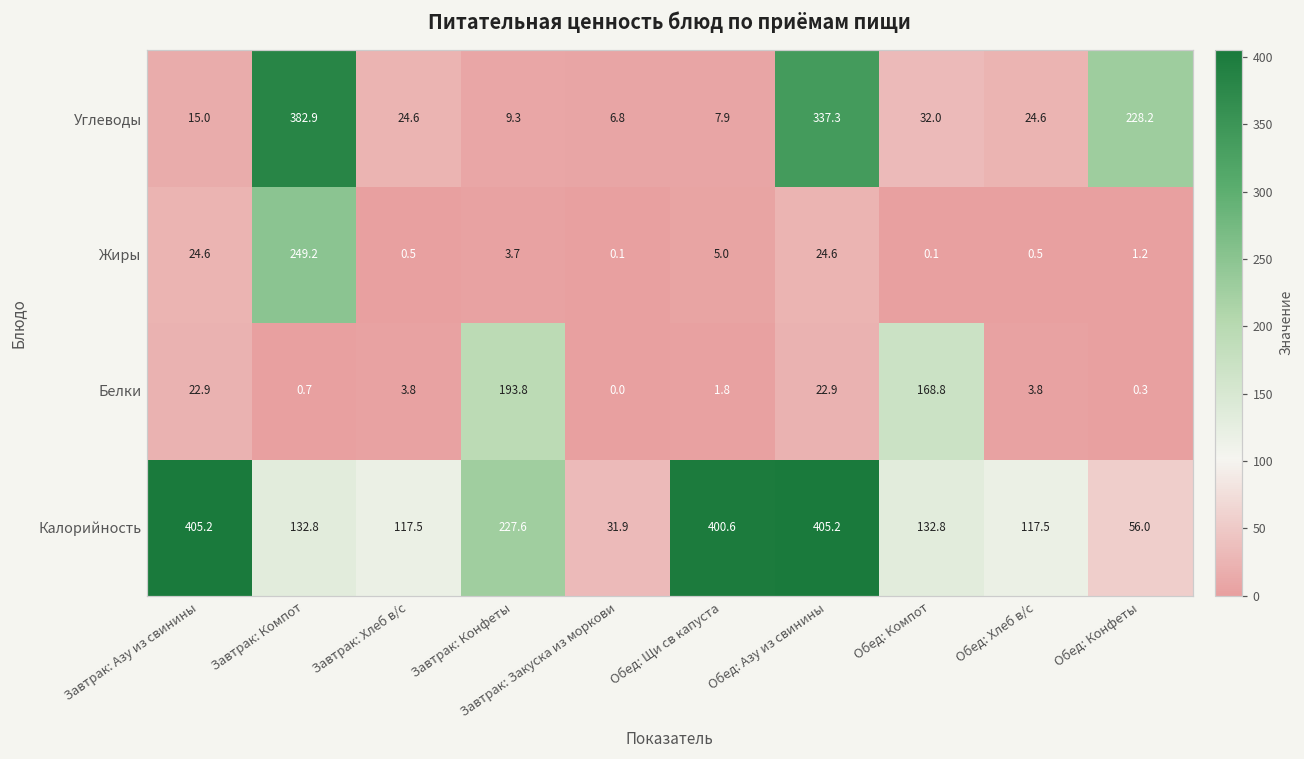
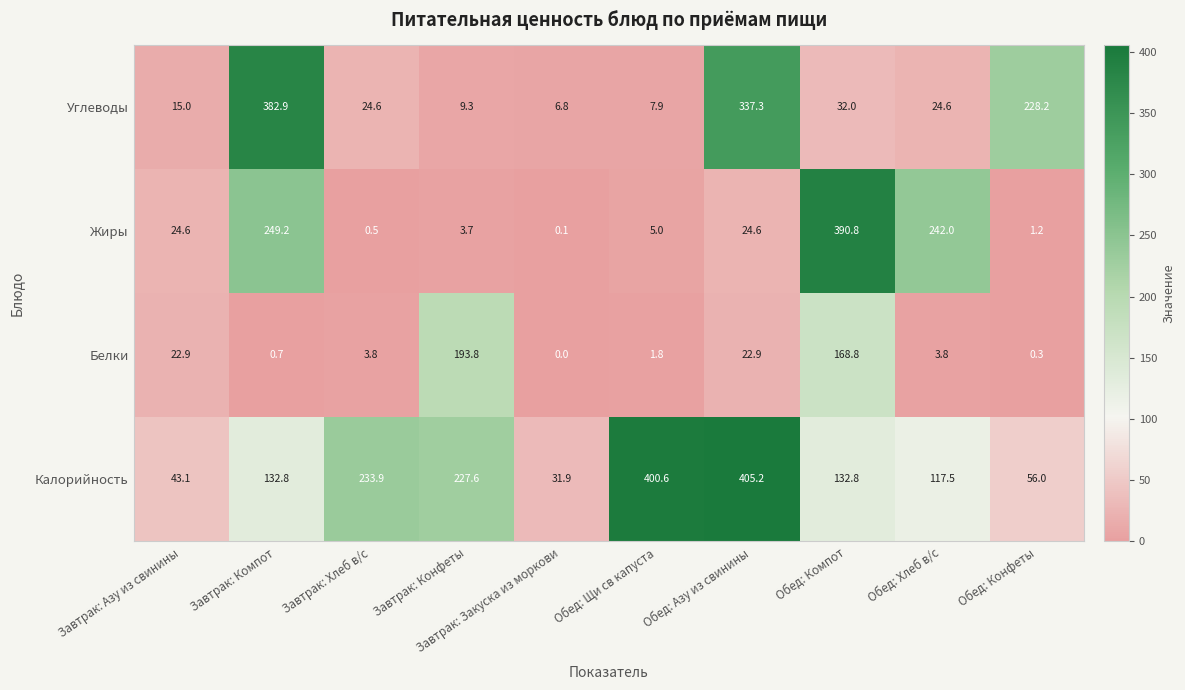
  {
    "Углеводы": {
      "Завтрак: Азу из свинины": 15.0,
      "Завтрак: Компот": 382.9,
      "Завтрак: Хлеб в/с": 24.6,
      "Завтрак: Конфеты": 9.3,
      "Завтрак: Закуска из моркови": 6.8,
      "Обед: Щи св капуста": 7.9,
      "Обед: Азу из свинины": 337.3,
      "Обед: Компот": 32.0,
      "Обед: Хлеб в/с": 24.6,
      "Обед: Конфеты": 228.2
    },
    "Жиры": {
      "Завтрак: Азу из свинины": 24.6,
      "Завтрак: Компот": 249.2,
      "Завтрак: Хлеб в/с": 0.5,
      "Завтрак: Конфеты": 3.7,
      "Завтрак: Закуска из моркови": 0.1,
      "Обед: Щи св капуста": 5.0,
      "Обед: Азу из свинины": 24.6,
-     "Обед: Компот": 0.1,
-     "Обед: Хлеб в/с": 0.5,
+     "Обед: Компот": 390.8,
+     "Обед: Хлеб в/с": 242.0,
      "Обед: Конфеты": 1.2
    },
    "Белки": {
      "Завтрак: Азу из свинины": 22.9,
      "Завтрак: Компот": 0.7,
      "Завтрак: Хлеб в/с": 3.8,
      "Завтрак: Конфеты": 193.8,
      "Завтрак: Закуска из моркови": 0.0,
      "Обед: Щи св капуста": 1.8,
      "Обед: Азу из свинины": 22.9,
      "Обед: Компот": 168.8,
      "Обед: Хлеб в/с": 3.8,
      "Обед: Конфеты": 0.3
    },
    "Калорийность": {
-     "Завтрак: Азу из свинины": 405.2,
+     "Завтрак: Азу из свинины": 43.1,
      "Завтрак: Компот": 132.8,
-     "Завтрак: Хлеб в/с": 117.5,
+     "Завтрак: Хлеб в/с": 233.9,
      "Завтрак: Конфеты": 227.6,
      "Завтрак: Закуска из моркови": 31.9,
      "Обед: Щи св капуста": 400.6,
      "Обед: Азу из свинины": 405.2,
      "Обед: Компот": 132.8,
      "Обед: Хлеб в/с": 117.5,
      "Обед: Конфеты": 56.0
    }
  }
